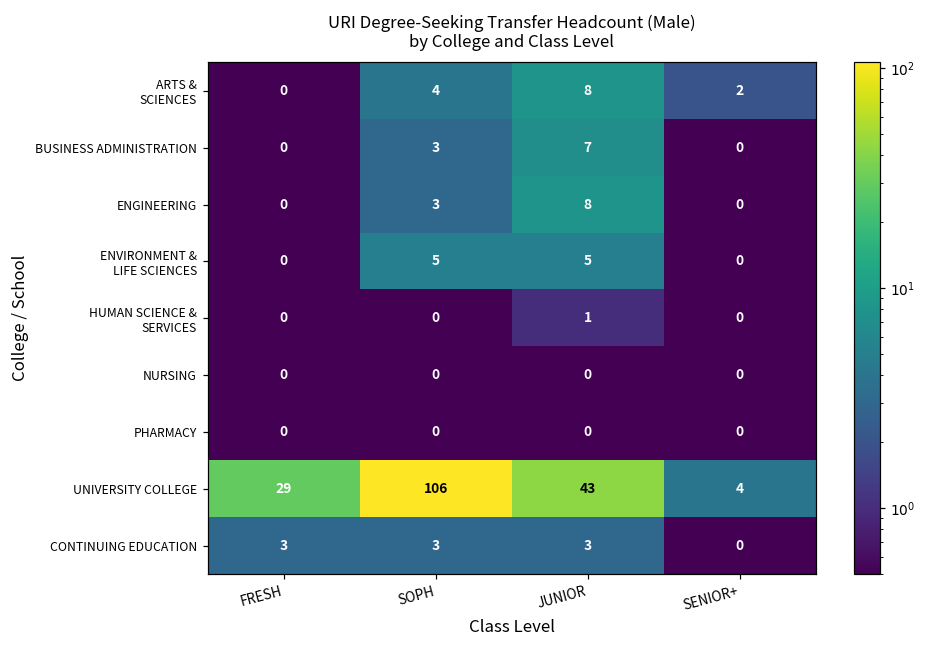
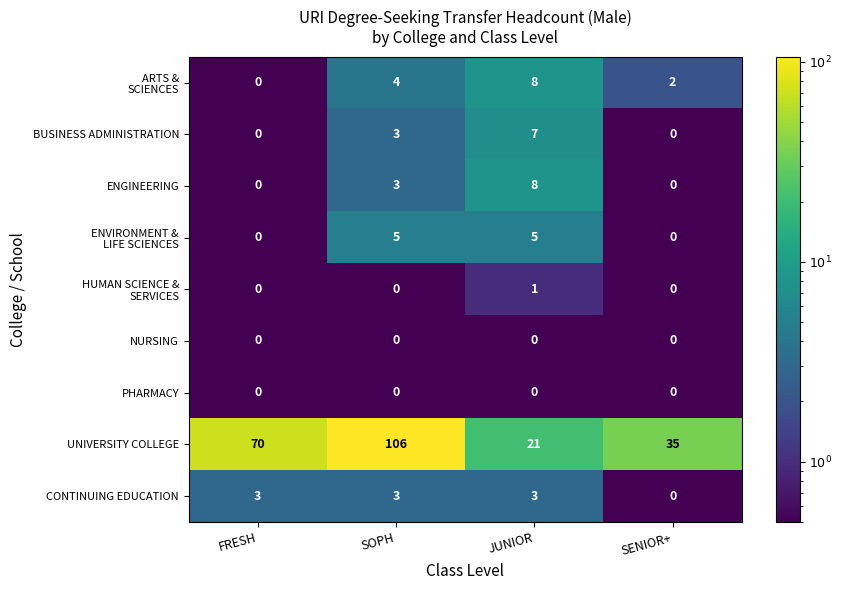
  {
    "ARTS & SCIENCES": {
      "FRESH": 0,
      "SOPH": 4,
      "JUNIOR": 8,
      "SENIOR+": 2
    },
    "BUSINESS ADMINISTRATION": {
      "FRESH": 0,
      "SOPH": 3,
      "JUNIOR": 7,
      "SENIOR+": 0
    },
    "ENGINEERING": {
      "FRESH": 0,
      "SOPH": 3,
      "JUNIOR": 8,
      "SENIOR+": 0
    },
    "ENVIRONMENT & LIFE SCIENCES": {
      "FRESH": 0,
      "SOPH": 5,
      "JUNIOR": 5,
      "SENIOR+": 0
    },
    "HUMAN SCIENCE & SERVICES": {
      "FRESH": 0,
      "SOPH": 0,
      "JUNIOR": 1,
      "SENIOR+": 0
    },
    "NURSING": {
      "FRESH": 0,
      "SOPH": 0,
      "JUNIOR": 0,
      "SENIOR+": 0
    },
    "PHARMACY": {
      "FRESH": 0,
      "SOPH": 0,
      "JUNIOR": 0,
      "SENIOR+": 0
    },
    "UNIVERSITY COLLEGE": {
-     "FRESH": 29,
+     "FRESH": 70,
      "SOPH": 106,
-     "JUNIOR": 43,
-     "SENIOR+": 4
+     "JUNIOR": 21,
+     "SENIOR+": 35
    },
    "CONTINUING EDUCATION": {
      "FRESH": 3,
      "SOPH": 3,
      "JUNIOR": 3,
      "SENIOR+": 0
    }
  }
